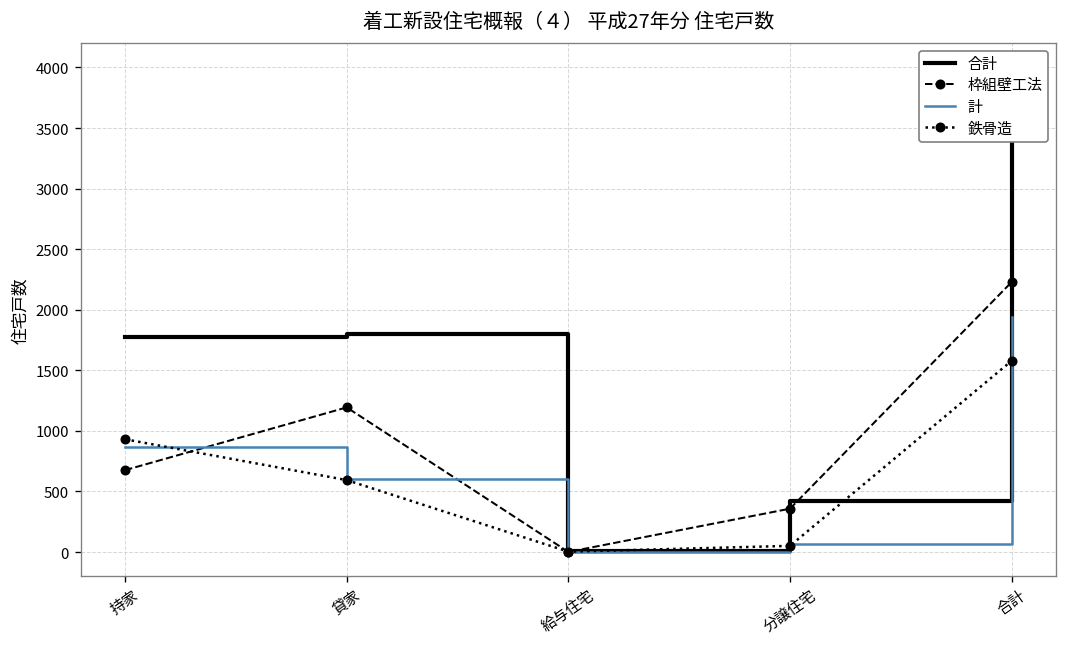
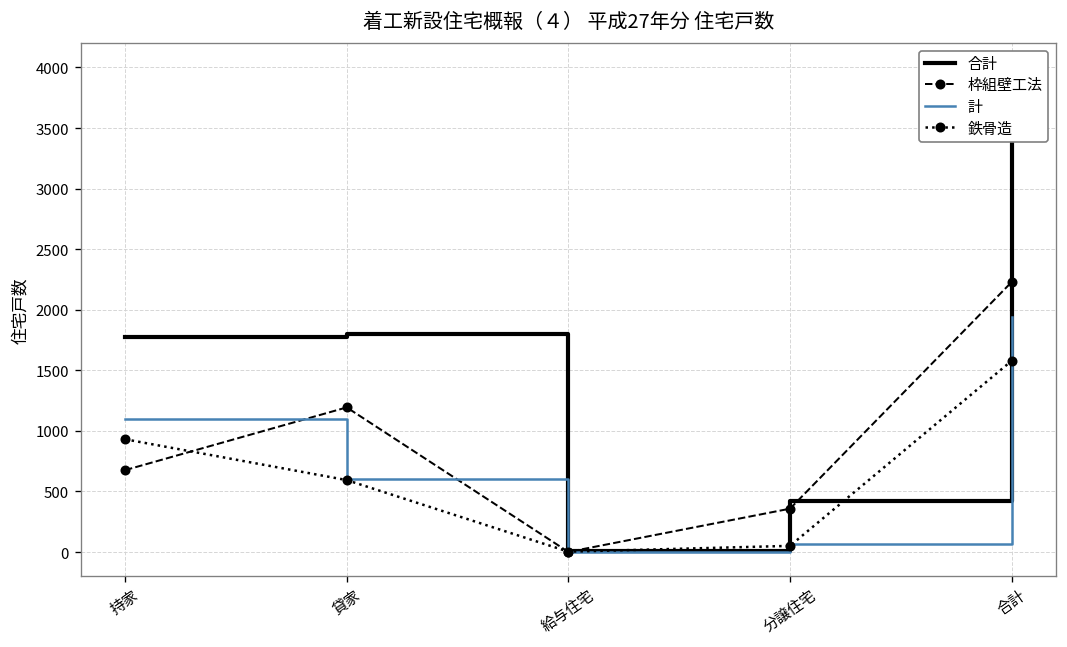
  {
    "計": {
-     "持家": 870,
+     "持家": 1100,
      "合計": 1940
    }
  }
